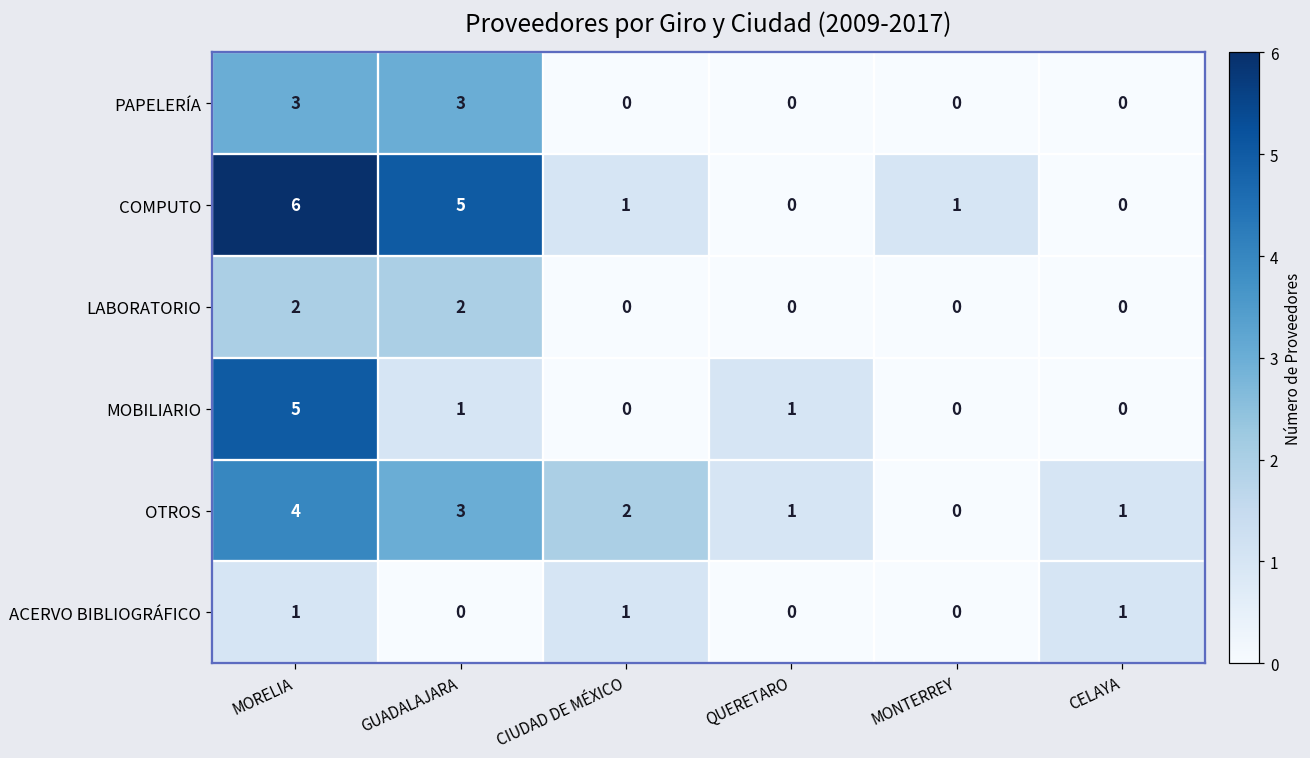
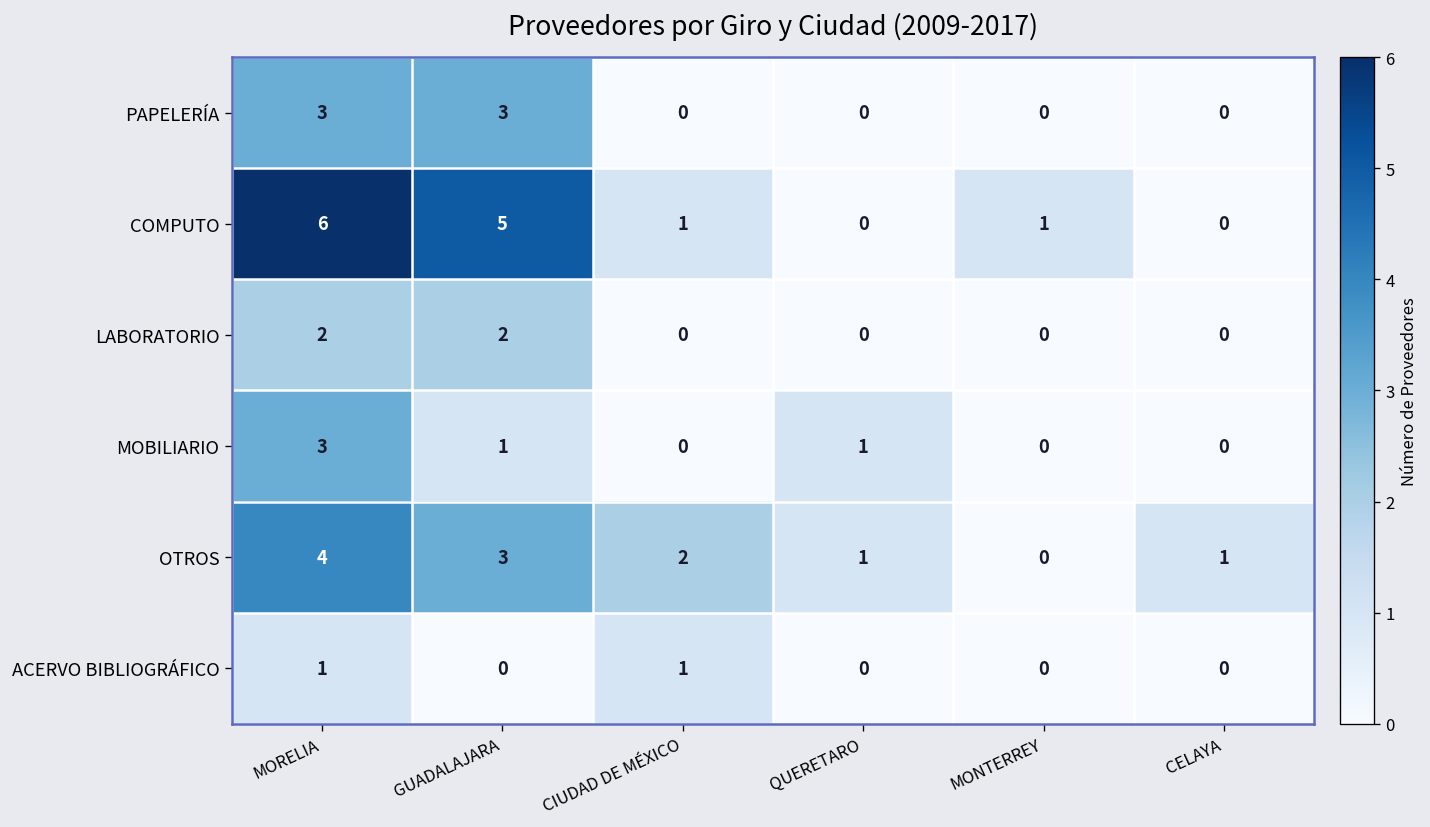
  {
    "PAPELERÍA": {
      "MORELIA": 3,
      "GUADALAJARA": 3,
      "CIUDAD DE MÉXICO": 0,
      "QUERETARO": 0,
      "MONTERREY": 0,
      "CELAYA": 0
    },
    "COMPUTO": {
      "MORELIA": 6,
      "GUADALAJARA": 5,
      "CIUDAD DE MÉXICO": 1,
      "QUERETARO": 0,
      "MONTERREY": 1,
      "CELAYA": 0
    },
    "LABORATORIO": {
      "MORELIA": 2,
      "GUADALAJARA": 2,
      "CIUDAD DE MÉXICO": 0,
      "QUERETARO": 0,
      "MONTERREY": 0,
      "CELAYA": 0
    },
    "MOBILIARIO": {
-     "MORELIA": 5,
+     "MORELIA": 3,
      "GUADALAJARA": 1,
      "CIUDAD DE MÉXICO": 0,
      "QUERETARO": 1,
      "MONTERREY": 0,
      "CELAYA": 0
    },
    "OTROS": {
      "MORELIA": 4,
      "GUADALAJARA": 3,
      "CIUDAD DE MÉXICO": 2,
      "QUERETARO": 1,
      "MONTERREY": 0,
      "CELAYA": 1
    },
    "ACERVO BIBLIOGRÁFICO": {
      "MORELIA": 1,
      "GUADALAJARA": 0,
      "CIUDAD DE MÉXICO": 1,
      "QUERETARO": 0,
      "MONTERREY": 0,
-     "CELAYA": 1
+     "CELAYA": 0
    }
  }
